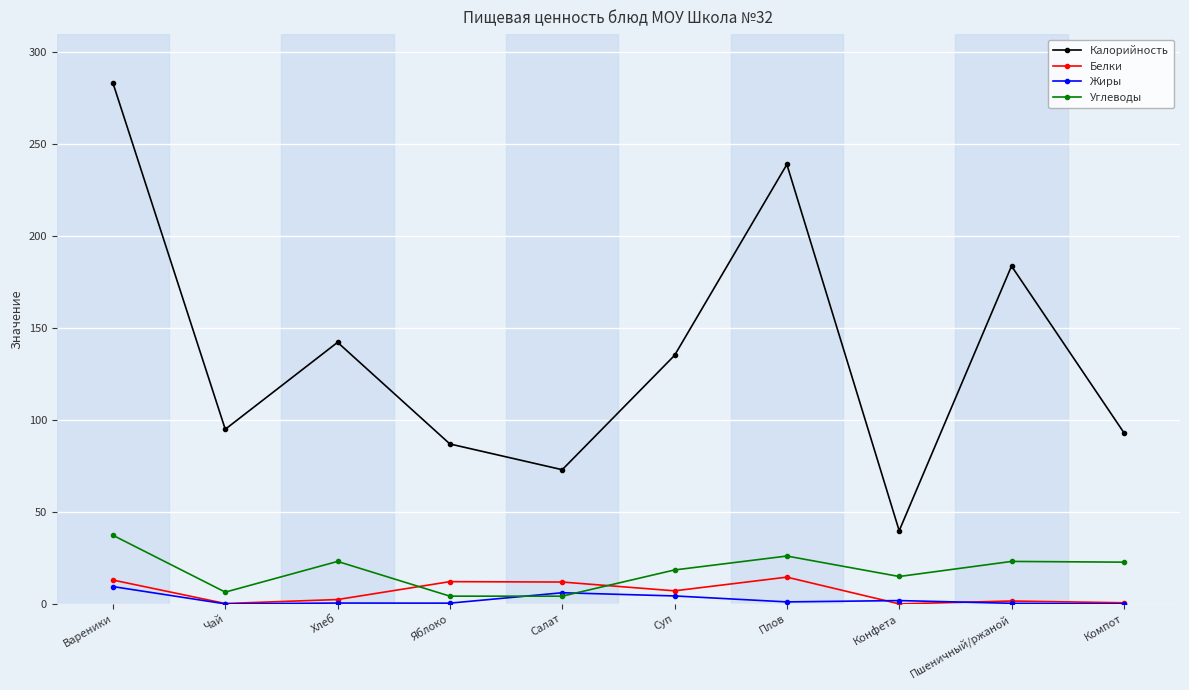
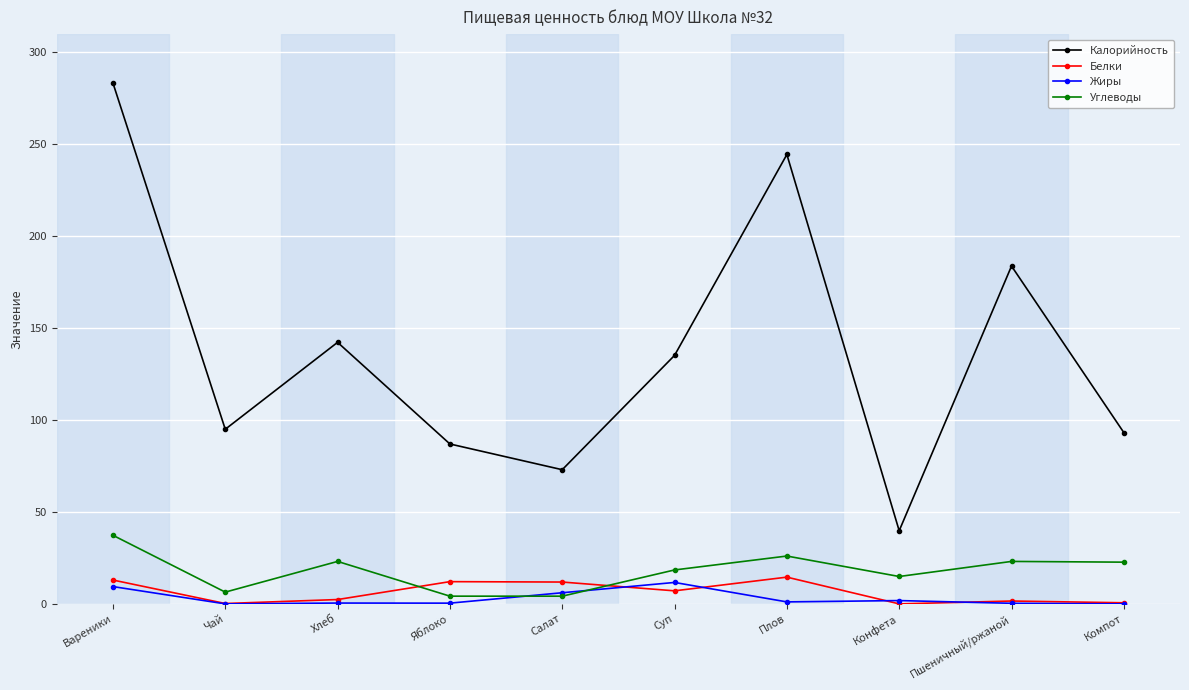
  {
    "Калорийность": {
      "Вареники": 283,
      "Чай": 95,
      "Хлеб": 142,
      "Яблоко": 87,
      "Салат": 73,
      "Суп": 135,
-     "Плов": 239,
+     "Плов": 245,
      "Конфета": 40,
      "Пшеничный/ржаной": 184,
      "Компот": 93
    },
    "Белки": {
      "Вареники": 13,
      "Хлеб": 2,
      "Яблоко": 12,
      "Салат": 12,
      "Суп": 7,
      "Плов": 15,
      "Конфета": 0
    },
    "Жиры": {
      "Вареники": 9,
      "Хлеб": 0,
      "Яблоко": 0,
      "Салат": 6,
-     "Суп": 4,
+     "Суп": 12,
      "Плов": 1,
      "Конфета": 2
    },
    "Углеводы": {
      "Вареники": 37,
      "Чай": 6,
      "Хлеб": 23,
      "Яблоко": 4,
      "Салат": 4,
      "Суп": 18,
      "Плов": 26,
      "Конфета": 15,
      "Пшеничный/ржаной": 23,
      "Компот": 23
    }
  }
